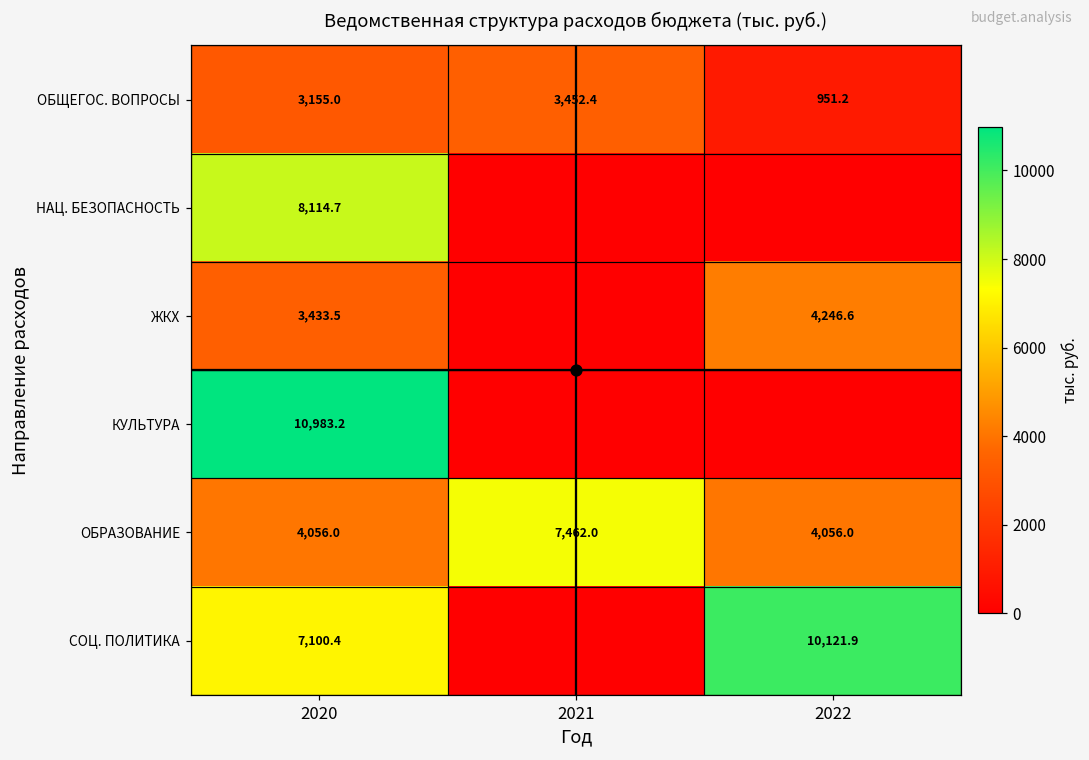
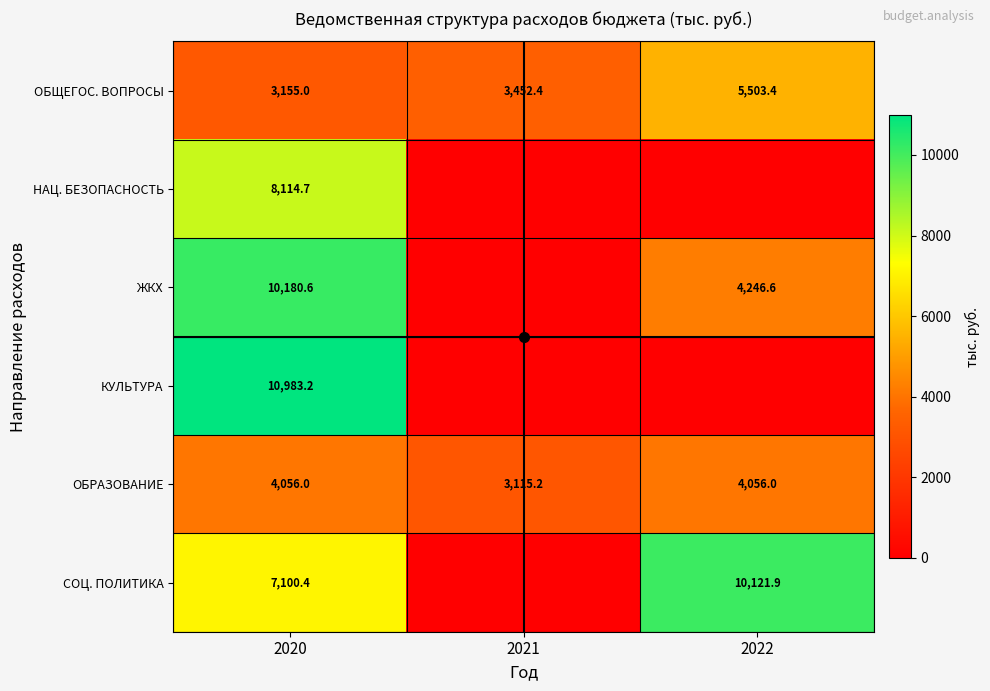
  {
    "ОБЩЕГОС. ВОПРОСЫ": {
      "2020": "3,155.0",
      "2021": "3,452.4",
-     "2022": "951.2"
+     "2022": "5,503.4"
    },
    "НАЦ. БЕЗОПАСНОСТЬ": {
      "2020": "8,114.7"
    },
    "ЖКХ": {
-     "2020": "3,433.5",
+     "2020": "10,180.6",
      "2022": "4,246.6"
    },
    "КУЛЬТУРА": {
      "2020": "10,983.2"
    },
    "ОБРАЗОВАНИЕ": {
      "2020": "4,056.0",
-     "2021": "7,462.0",
+     "2021": "3,115.2",
      "2022": "4,056.0"
    },
    "СОЦ. ПОЛИТИКА": {
      "2020": "7,100.4",
      "2022": "10,121.9"
    }
  }
